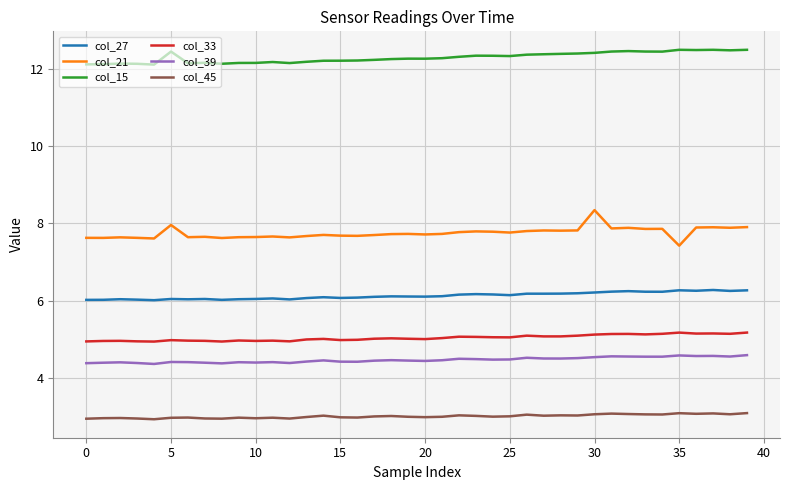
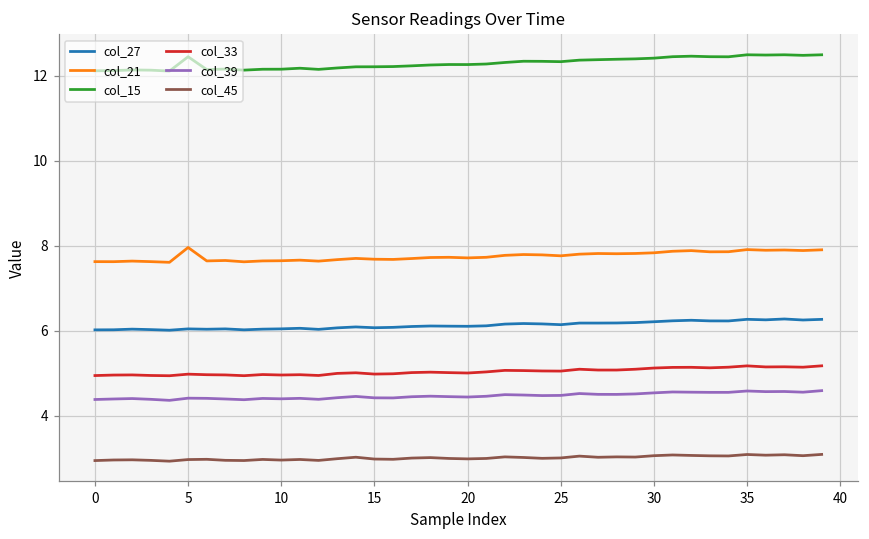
  {
    "col_27": {
      "0": 6.0,
      "5": 6.0,
      "10": 6.0,
      "15": 6.1,
      "20": 6.1,
      "25": 6.1,
      "30": 6.2,
      "35": 6.3
    },
    "col_21": {
      "0": 7.6,
      "5": 8.0,
      "10": 7.6,
      "15": 7.7,
      "20": 7.7,
      "25": 7.8,
-     "30": 8.3,
-     "35": 7.4
+     "30": 7.8,
+     "35": 7.9
    },
    "col_15": {
      "10": 12.1,
      "15": 12.2,
      "20": 12.3,
      "25": 12.3,
      "30": 12.4,
      "35": 12.5
    },
    "col_33": {
      "0": 4.9,
      "5": 5.0,
      "10": 5.0,
      "15": 5.0,
      "20": 5.0,
      "25": 5.0,
      "30": 5.1,
      "35": 5.2
    },
    "col_39": {
      "0": 4.4,
      "5": 4.4,
      "10": 4.4,
      "15": 4.4,
      "20": 4.4,
      "25": 4.5,
      "30": 4.5,
      "35": 4.6
    },
    "col_45": {
      "0": 2.9,
      "5": 3.0,
      "10": 3.0,
      "15": 3.0,
      "20": 3.0,
      "25": 3.0,
      "30": 3.1,
      "35": 3.1
    }
  }
